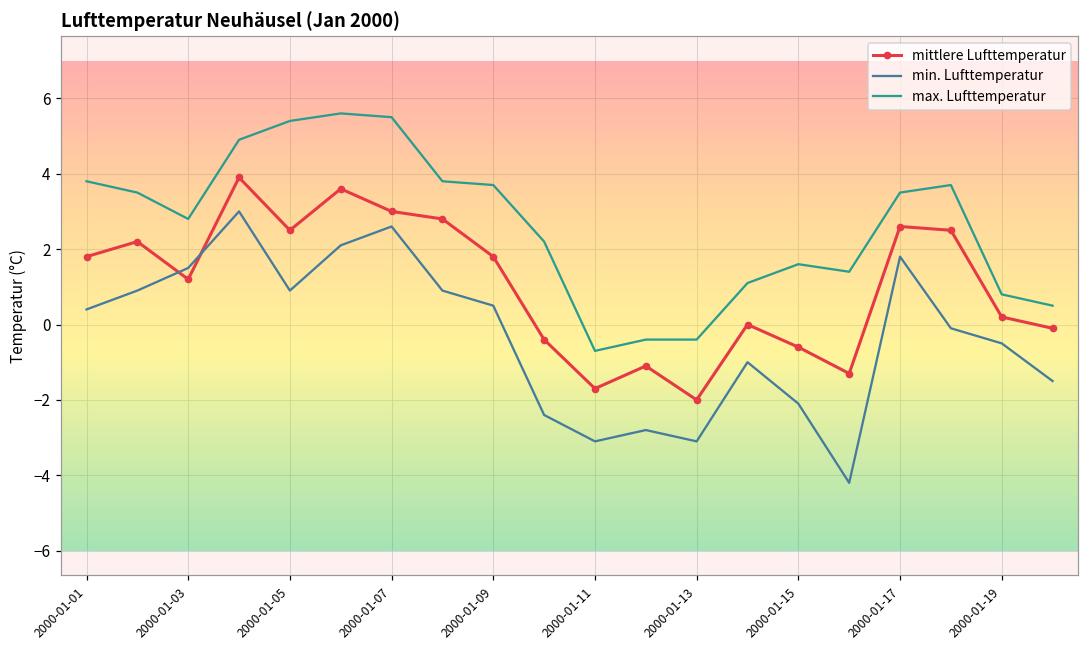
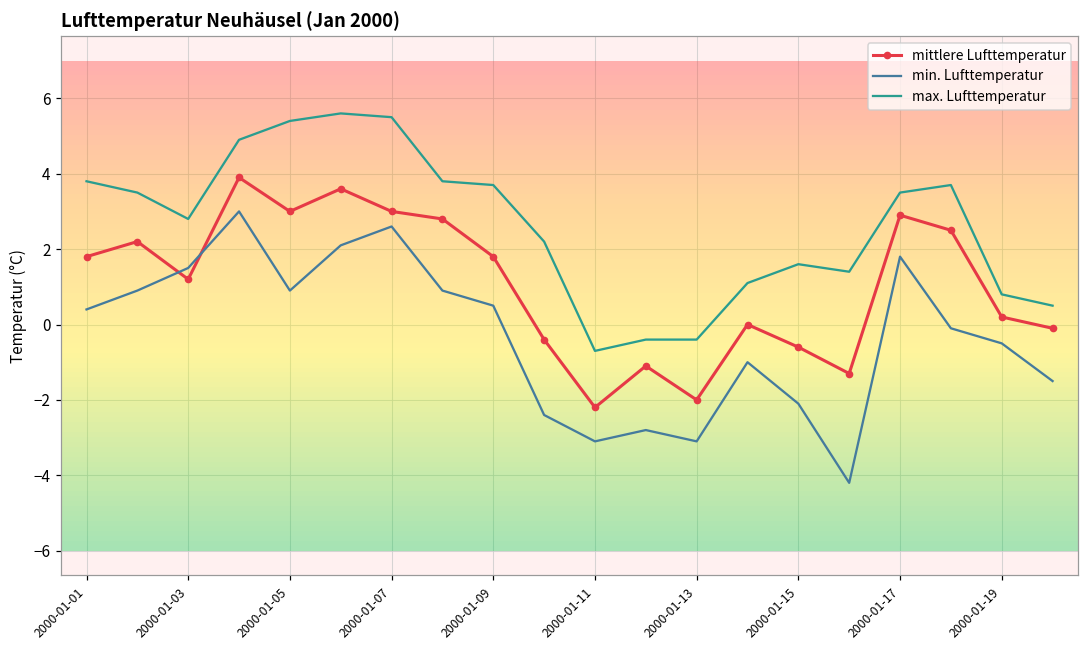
  {
    "mittlere Lufttemperatur": {
      "2000-01-01": 1.8,
      "2000-01-03": 1.2,
-     "2000-01-05": 2.5,
+     "2000-01-05": 3.0,
      "2000-01-07": 3.0,
      "2000-01-09": 1.8,
-     "2000-01-11": -1.7,
+     "2000-01-11": -2.2,
      "2000-01-13": -2.0,
      "2000-01-15": -0.6,
-     "2000-01-17": 2.6,
+     "2000-01-17": 2.9,
      "2000-01-19": 0.2
    }
  }
